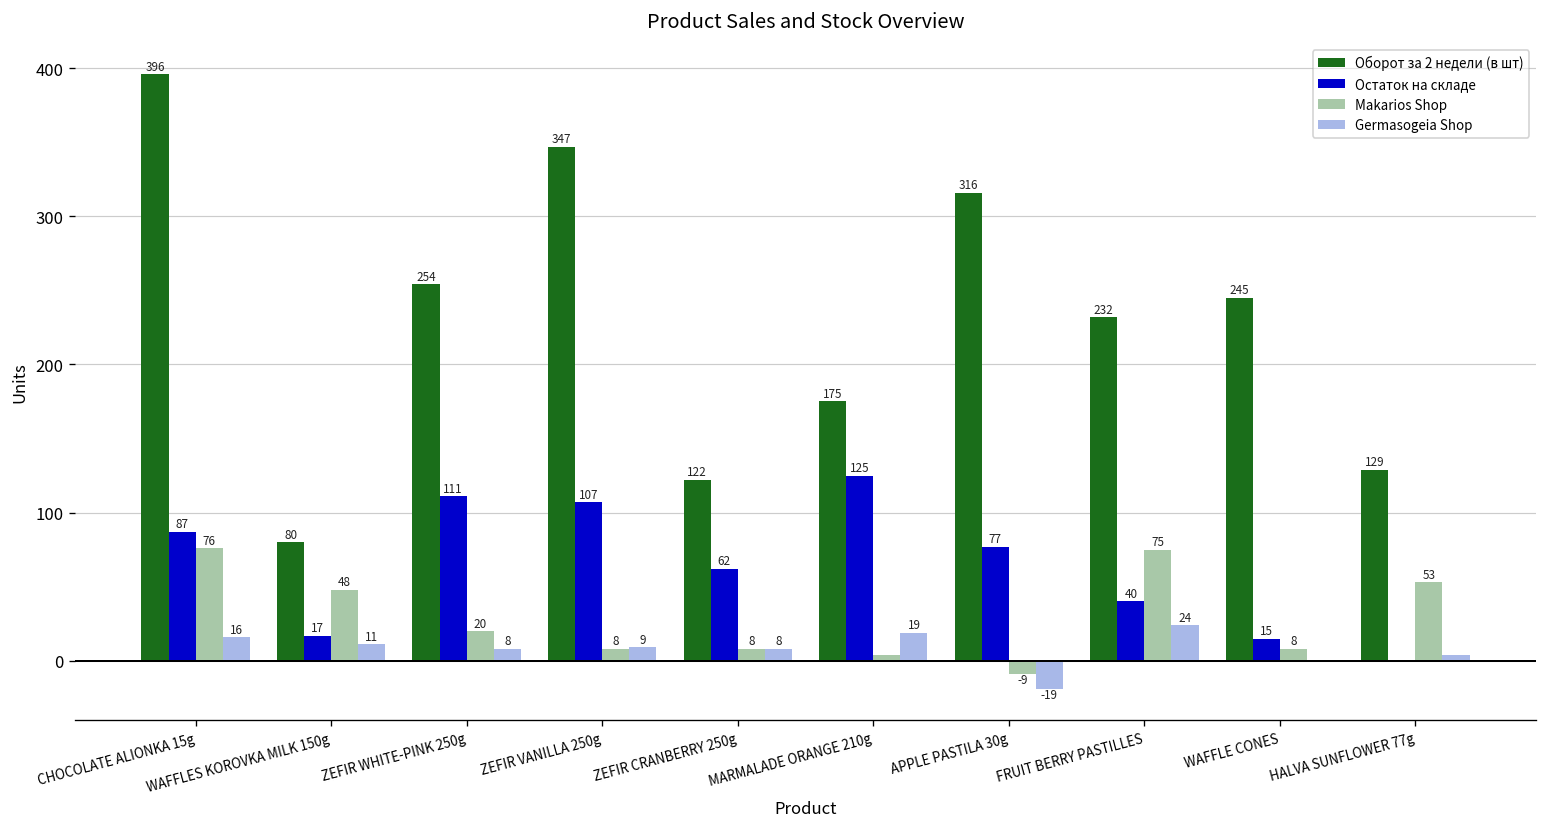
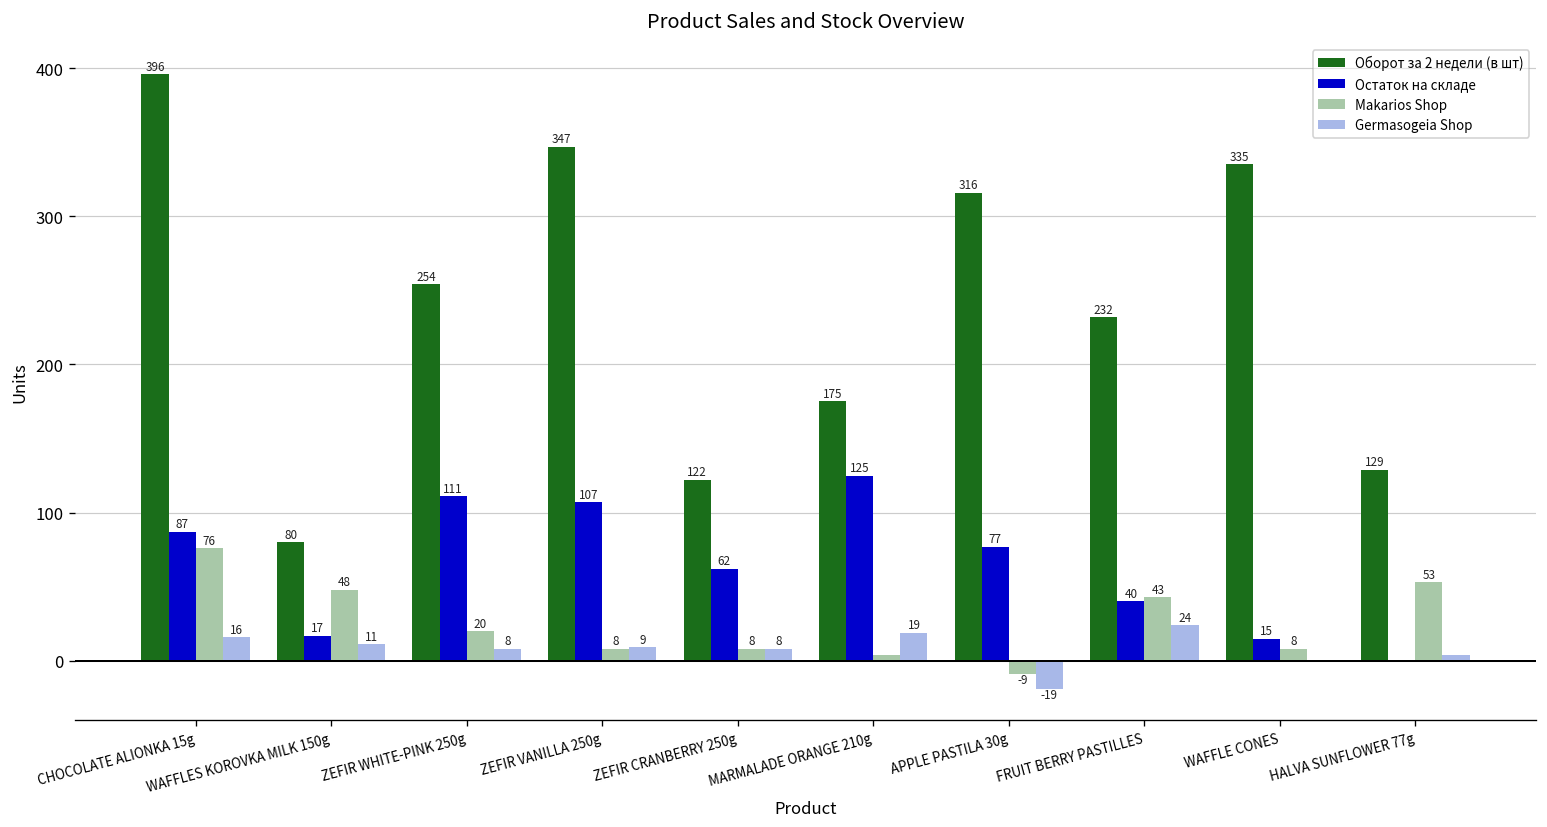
  {
    "Оборот за 2 недели (в шт)": {
      "CHOCOLATE ALIONKA 15g": 396,
      "WAFFLES KOROVKA MILK 150g": 80,
      "ZEFIR WHITE-PINK 250g": 254,
      "ZEFIR VANILLA 250g": 347,
      "ZEFIR CRANBERRY 250g": 122,
      "MARMALADE ORANGE 210g": 175,
      "APPLE PASTILA 30g": 316,
      "FRUIT BERRY PASTILLES": 232,
-     "WAFFLE CONES": 245,
+     "WAFFLE CONES": 335,
      "HALVA SUNFLOWER 77g": 129
    },
    "Остаток на складе": {
      "CHOCOLATE ALIONKA 15g": 87,
      "WAFFLES KOROVKA MILK 150g": 17,
      "ZEFIR WHITE-PINK 250g": 111,
      "ZEFIR VANILLA 250g": 107,
      "ZEFIR CRANBERRY 250g": 62,
      "MARMALADE ORANGE 210g": 125,
      "APPLE PASTILA 30g": 77,
      "FRUIT BERRY PASTILLES": 40,
      "WAFFLE CONES": 15
    },
    "Makarios Shop": {
      "CHOCOLATE ALIONKA 15g": 76,
      "WAFFLES KOROVKA MILK 150g": 48,
      "ZEFIR WHITE-PINK 250g": 20,
      "ZEFIR VANILLA 250g": 8,
      "ZEFIR CRANBERRY 250g": 8,
      "APPLE PASTILA 30g": -9,
-     "FRUIT BERRY PASTILLES": 75,
+     "FRUIT BERRY PASTILLES": 43,
      "WAFFLE CONES": 8,
      "HALVA SUNFLOWER 77g": 53
    },
    "Germasogeia Shop": {
      "CHOCOLATE ALIONKA 15g": 16,
      "WAFFLES KOROVKA MILK 150g": 11,
      "ZEFIR WHITE-PINK 250g": 8,
      "ZEFIR VANILLA 250g": 9,
      "ZEFIR CRANBERRY 250g": 8,
      "MARMALADE ORANGE 210g": 19,
      "APPLE PASTILA 30g": -19,
      "FRUIT BERRY PASTILLES": 24
    }
  }
